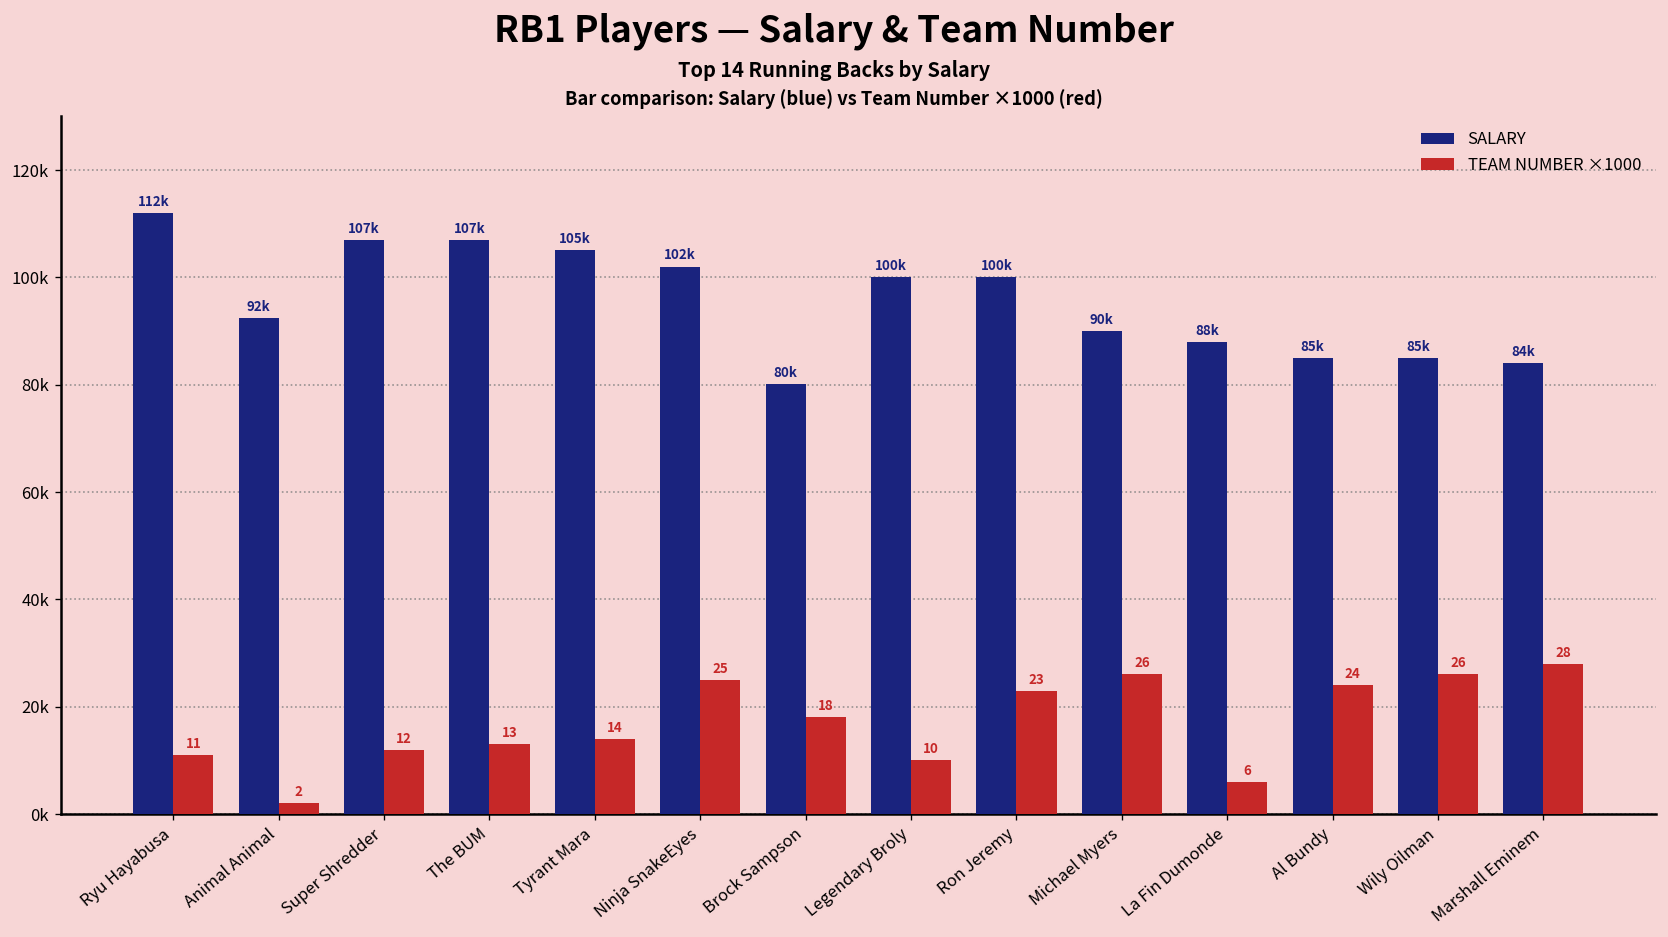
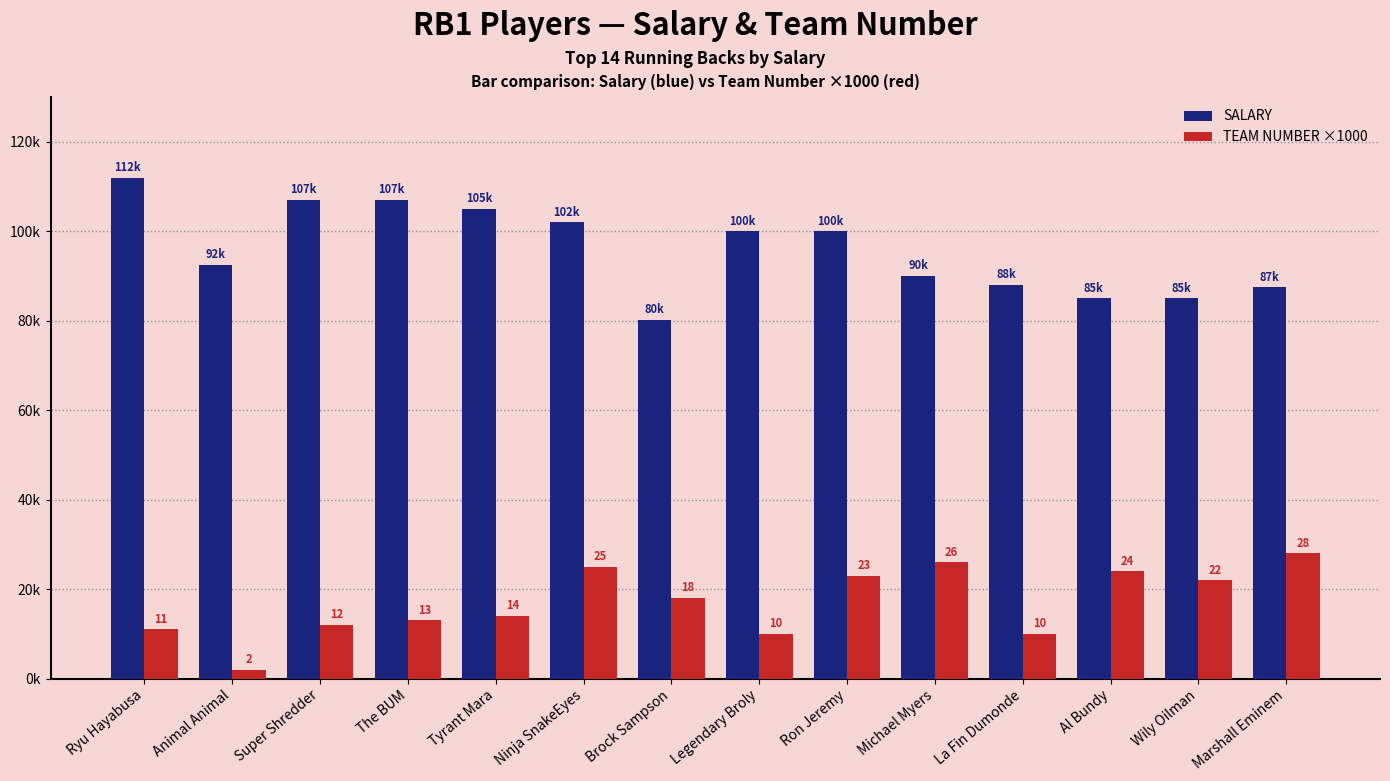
  {
    "SALARY": {
      "Ryu Hayabusa": "112k",
      "Animal Animal": "92k",
      "Super Shredder": "107k",
      "The BUM": "107k",
      "Tyrant Mara": "105k",
      "Ninja SnakeEyes": "102k",
      "Brock Sampson": "80k",
      "Legendary Broly": "100k",
      "Ron Jeremy": "100k",
      "Michael Myers": "90k",
      "La Fin Dumonde": "88k",
      "Al Bundy": "85k",
      "Wily Oilman": "85k",
-     "Marshall Eminem": "84k"
+     "Marshall Eminem": "87k"
    },
    "TEAM NUMBER ×1000": {
-     "La Fin Dumonde": "6",
-     "Wily Oilman": "26"
+     "La Fin Dumonde": "10",
+     "Wily Oilman": "22"
    }
  }
